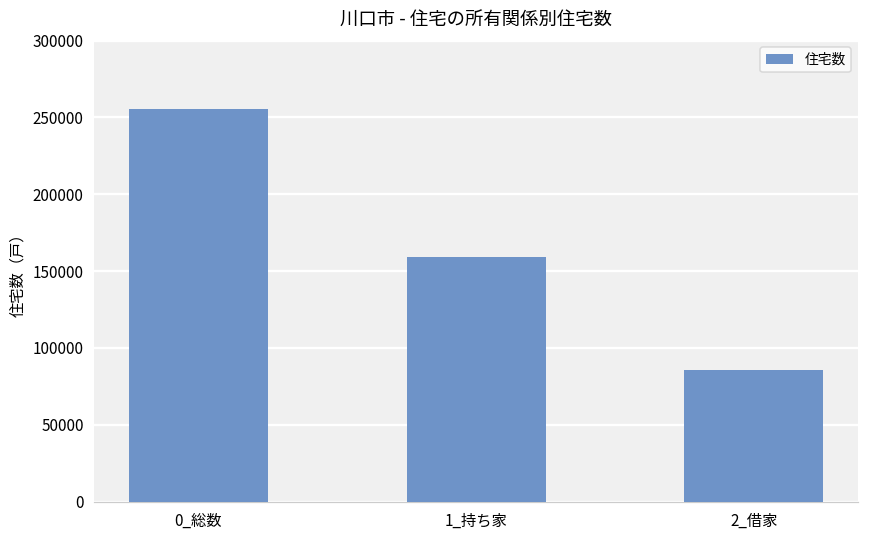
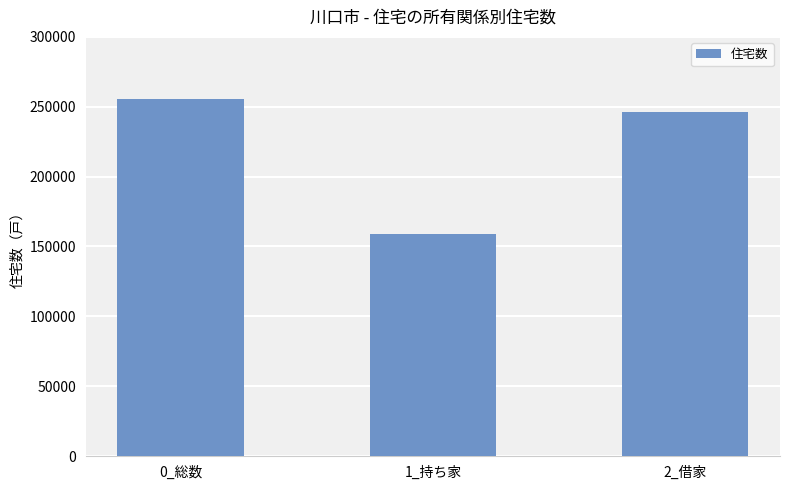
  {
    "0_総数": 256000,
    "1_持ち家": 159000,
-   "2_借家": 86000
+   "2_借家": 246000
  }
